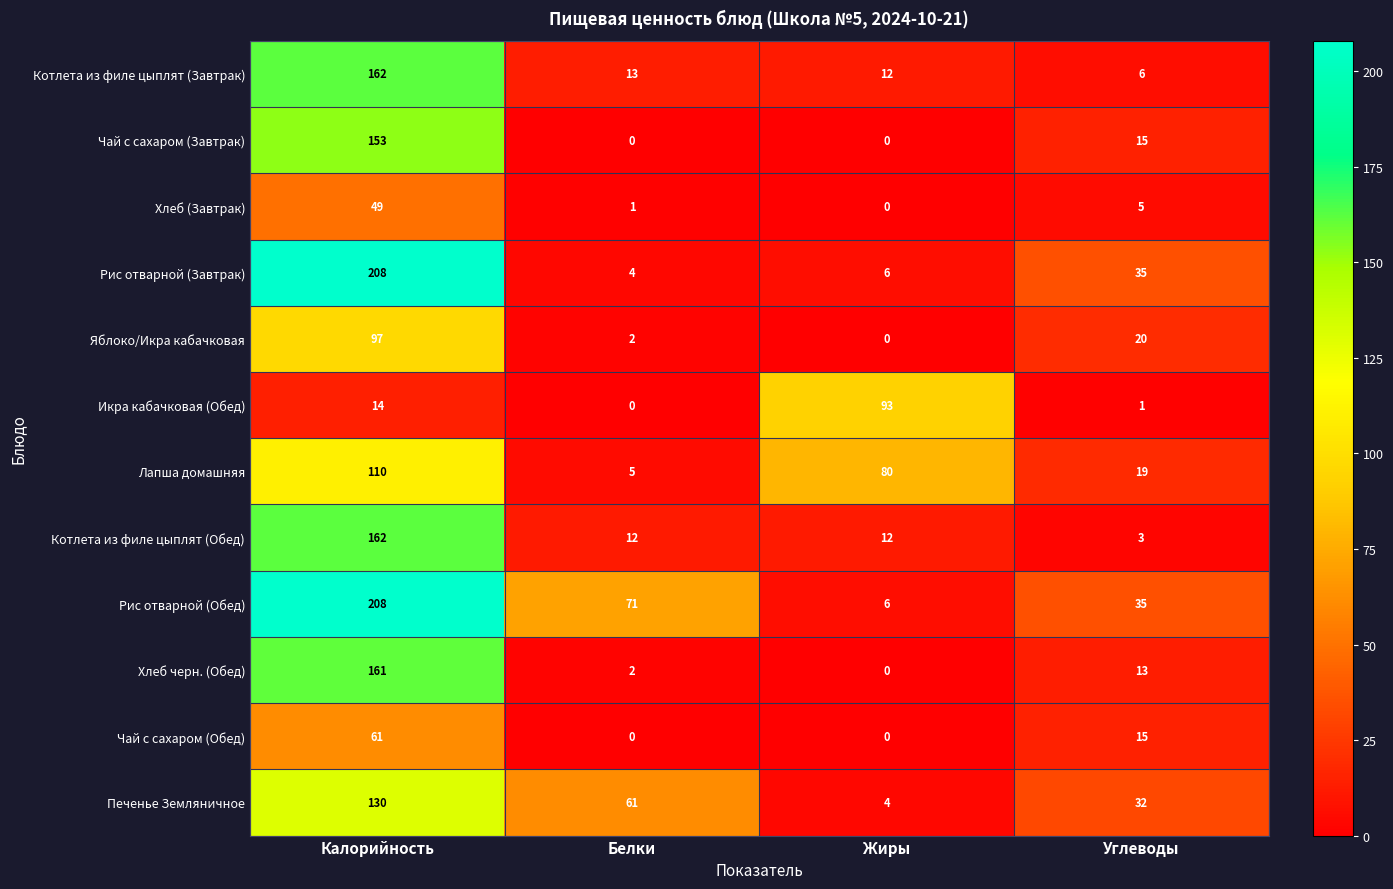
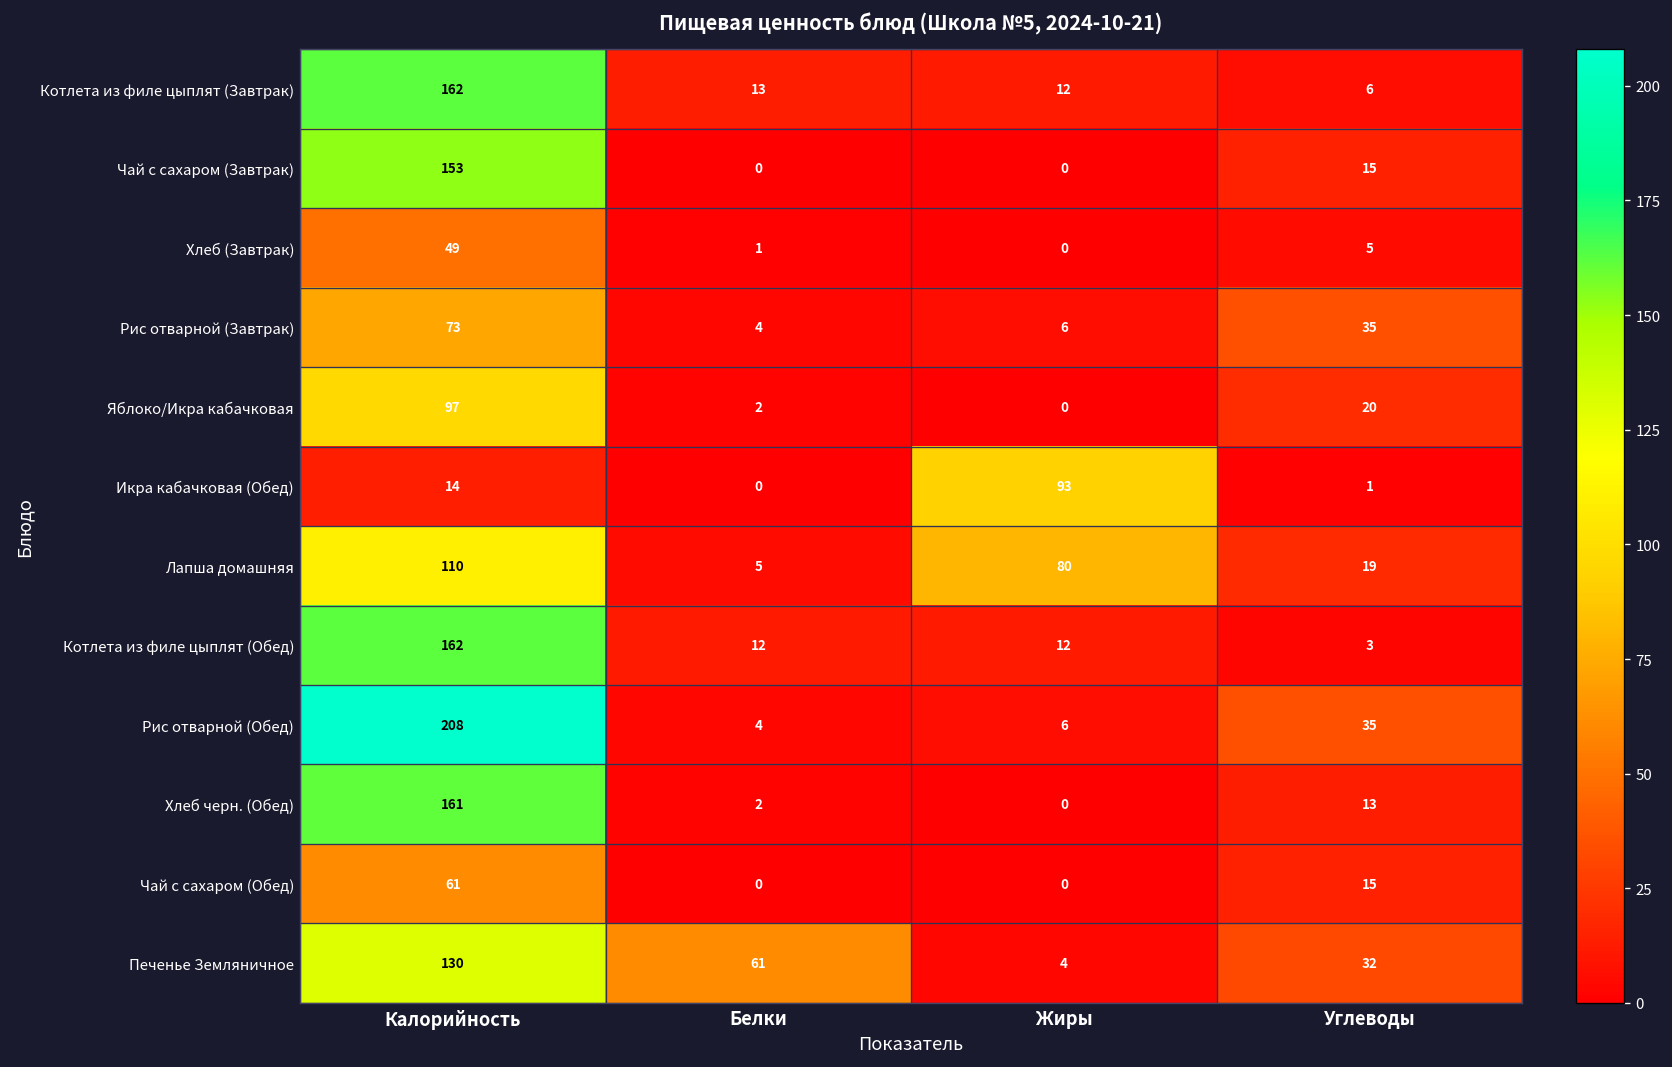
  {
    "Котлета из филе цыплят (Завтрак)": {
      "Калорийность": 162,
      "Белки": 13,
      "Жиры": 12,
      "Углеводы": 6
    },
    "Чай с сахаром (Завтрак)": {
      "Калорийность": 153,
      "Белки": 0,
      "Жиры": 0,
      "Углеводы": 15
    },
    "Хлеб (Завтрак)": {
      "Калорийность": 49,
      "Белки": 1,
      "Жиры": 0,
      "Углеводы": 5
    },
    "Рис отварной (Завтрак)": {
-     "Калорийность": 208,
+     "Калорийность": 73,
      "Белки": 4,
      "Жиры": 6,
      "Углеводы": 35
    },
    "Яблоко/Икра кабачковая": {
      "Калорийность": 97,
      "Белки": 2,
      "Жиры": 0,
      "Углеводы": 20
    },
    "Икра кабачковая (Обед)": {
      "Калорийность": 14,
      "Белки": 0,
      "Жиры": 93,
      "Углеводы": 1
    },
    "Лапша домашняя": {
      "Калорийность": 110,
      "Белки": 5,
      "Жиры": 80,
      "Углеводы": 19
    },
    "Котлета из филе цыплят (Обед)": {
      "Калорийность": 162,
      "Белки": 12,
      "Жиры": 12,
      "Углеводы": 3
    },
    "Рис отварной (Обед)": {
      "Калорийность": 208,
-     "Белки": 71,
+     "Белки": 4,
      "Жиры": 6,
      "Углеводы": 35
    },
    "Хлеб черн. (Обед)": {
      "Калорийность": 161,
      "Белки": 2,
      "Жиры": 0,
      "Углеводы": 13
    },
    "Чай с сахаром (Обед)": {
      "Калорийность": 61,
      "Белки": 0,
      "Жиры": 0,
      "Углеводы": 15
    },
    "Печенье Земляничное": {
      "Калорийность": 130,
      "Белки": 61,
      "Жиры": 4,
      "Углеводы": 32
    }
  }
